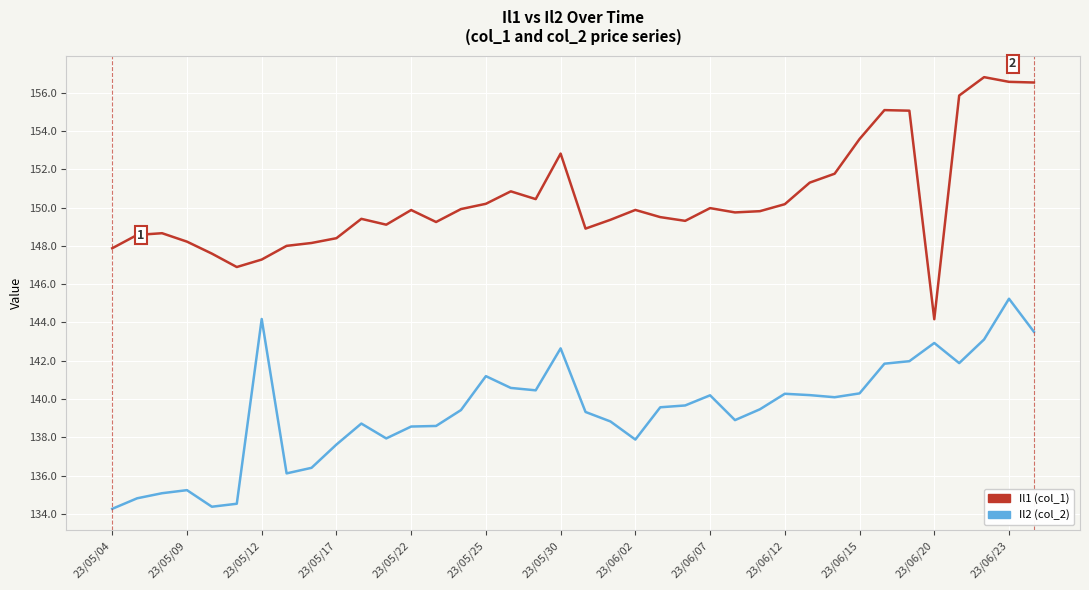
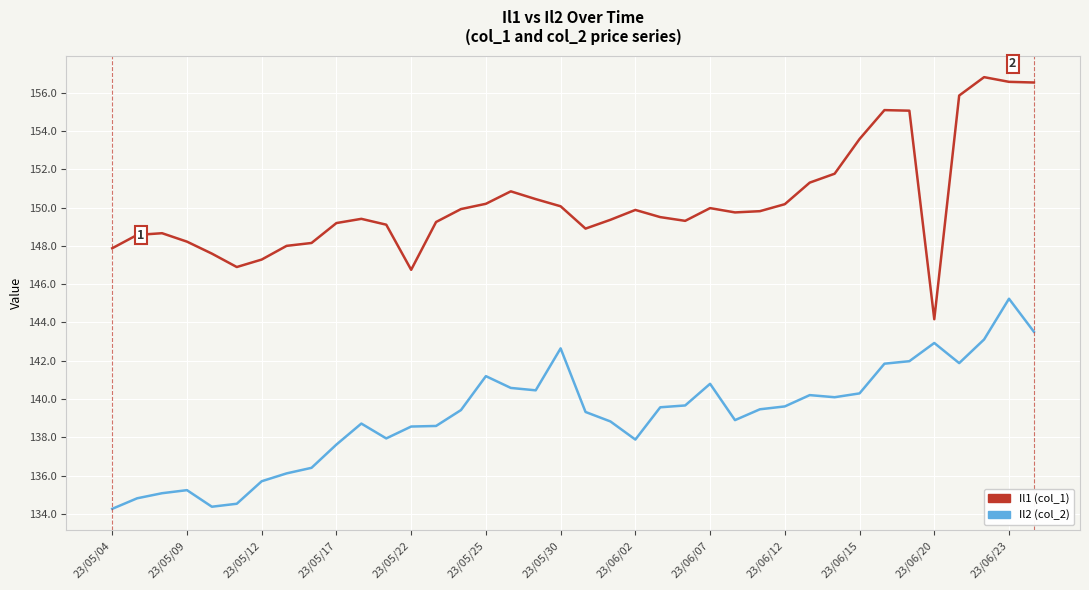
  {
    "Il1 (col_1)": {
      "23/05/04": 147.9,
      "23/05/09": 148.2,
      "23/05/12": 147.3,
-     "23/05/17": 148.4,
-     "23/05/22": 149.9,
+     "23/05/17": 149.2,
+     "23/05/22": 146.8,
      "23/05/25": 150.2,
-     "23/05/30": 152.8,
+     "23/05/30": 150.1,
      "23/06/02": 149.9,
      "23/06/07": 150.0,
      "23/06/12": 150.2,
      "23/06/15": 153.6,
      "23/06/20": 144.2
    },
    "Il2 (col_2)": {
      "23/05/04": 134.3,
      "23/05/09": 135.3,
-     "23/05/12": 144.2,
+     "23/05/12": 135.7,
      "23/05/17": 137.6,
      "23/05/22": 138.6,
      "23/05/25": 141.2,
      "23/05/30": 142.7,
      "23/06/02": 137.9,
-     "23/06/07": 140.2,
-     "23/06/12": 140.3,
+     "23/06/07": 140.8,
+     "23/06/12": 139.6,
      "23/06/15": 140.3,
      "23/06/20": 142.9,
      "23/06/23": 145.2
    }
  }
